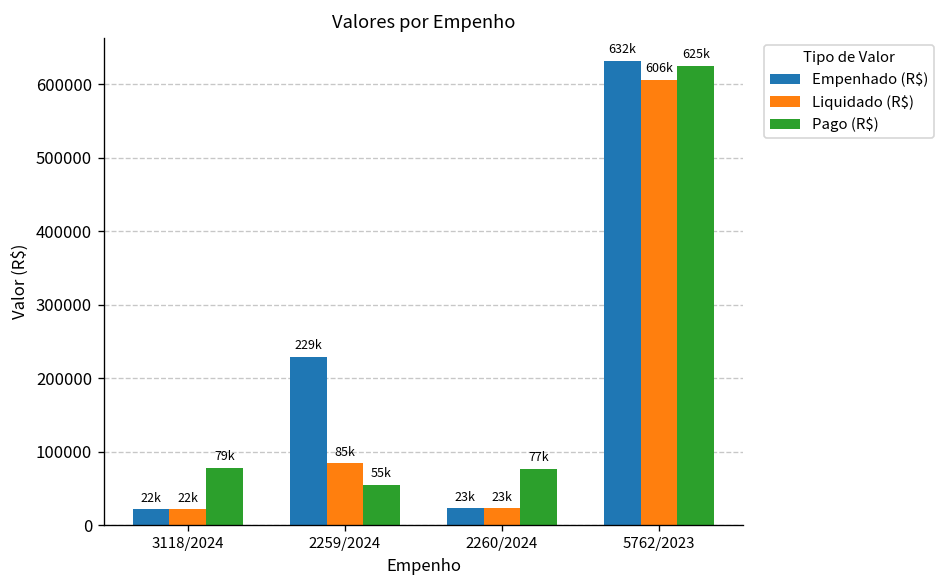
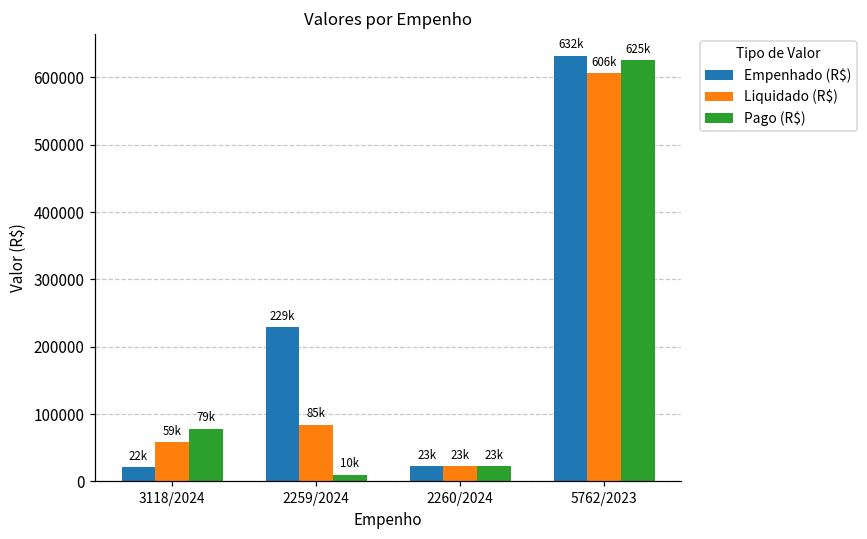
  {
    "Empenhado (R$)": {
      "3118/2024": "22k",
      "2259/2024": "229k",
      "2260/2024": "23k",
      "5762/2023": "632k"
    },
    "Liquidado (R$)": {
-     "3118/2024": "22k",
+     "3118/2024": "59k",
      "2259/2024": "85k",
      "2260/2024": "23k",
      "5762/2023": "606k"
    },
    "Pago (R$)": {
      "3118/2024": "79k",
-     "2259/2024": "55k",
-     "2260/2024": "77k",
+     "2259/2024": "10k",
+     "2260/2024": "23k",
      "5762/2023": "625k"
    }
  }
